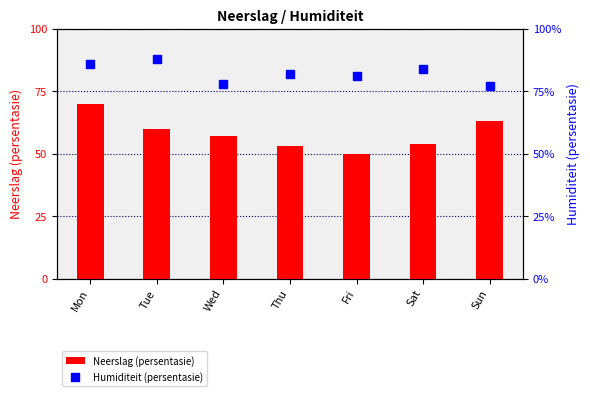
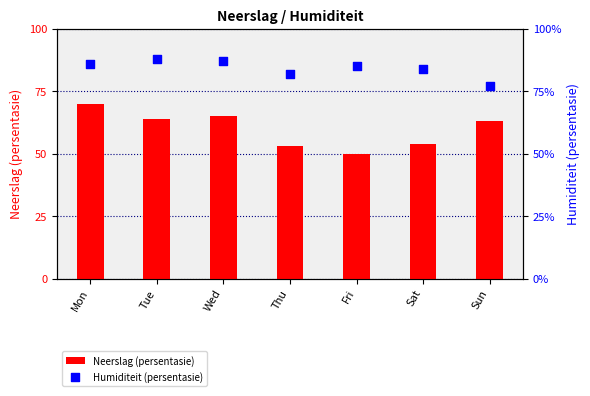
  {
    "Neerslag (persentasie)": {
      "Mon": "70",
-     "Tue": "60",
-     "Wed": "57",
+     "Tue": "64",
+     "Wed": "65",
      "Thu": "53",
      "Fri": "50",
      "Sat": "54",
      "Sun": "63"
    },
    "Humiditeit (persentasie)": {
-     "Wed": "78%",
-     "Fri": "81%"
+     "Wed": "87%",
+     "Fri": "85%"
    }
  }
